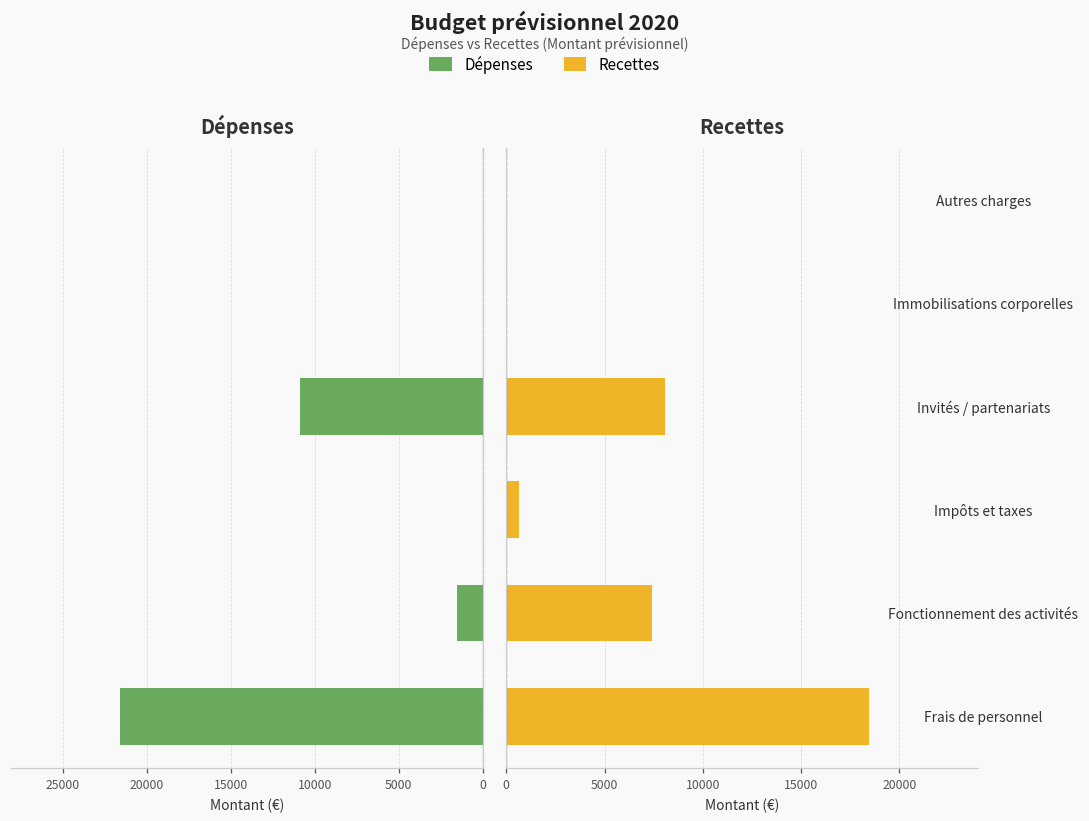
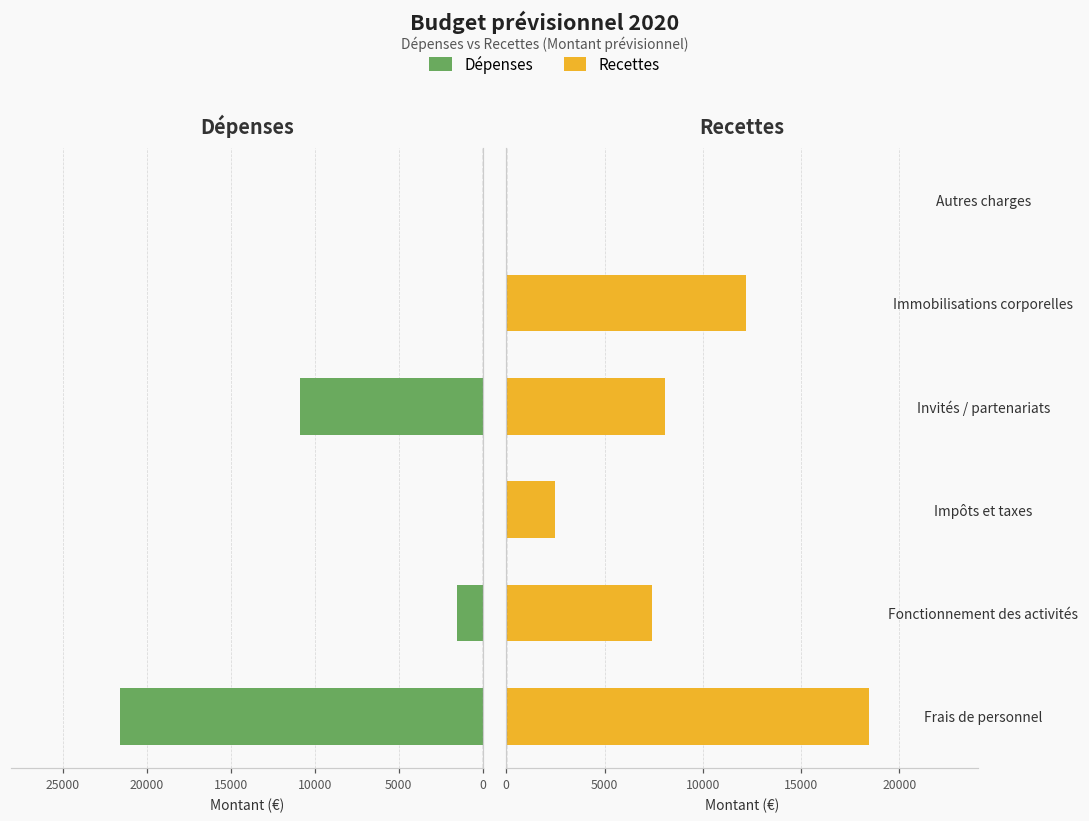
  {
    "Recettes": {
      "Autres charges": 0,
-     "Immobilisations corporelles": 0,
+     "Immobilisations corporelles": 12200,
      "Invités / partenariats": 8100,
-     "Impôts et taxes": 700,
+     "Impôts et taxes": 2500,
      "Fonctionnement des activités": 7400,
      "Frais de personnel": 18500
    }
  }
